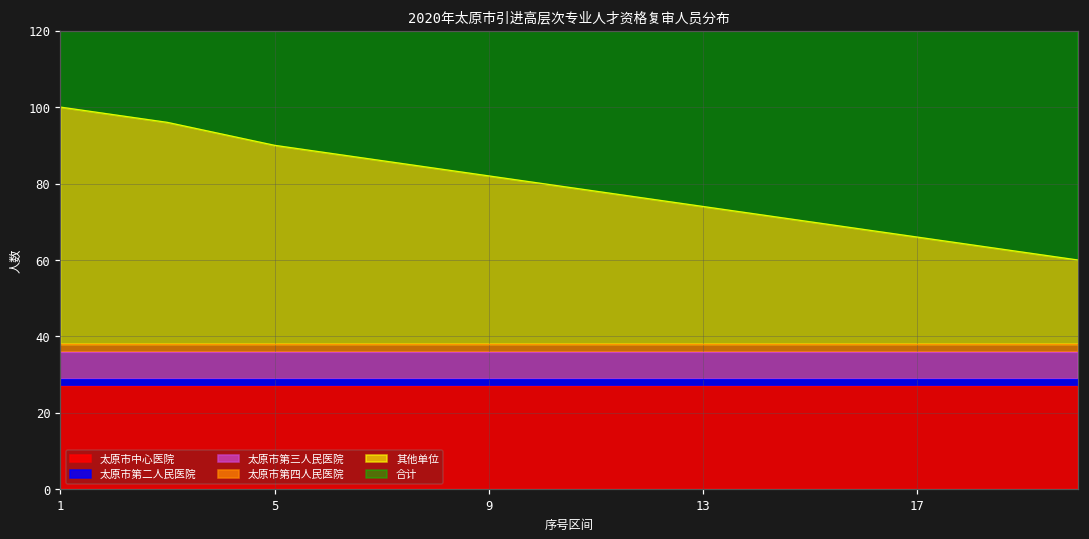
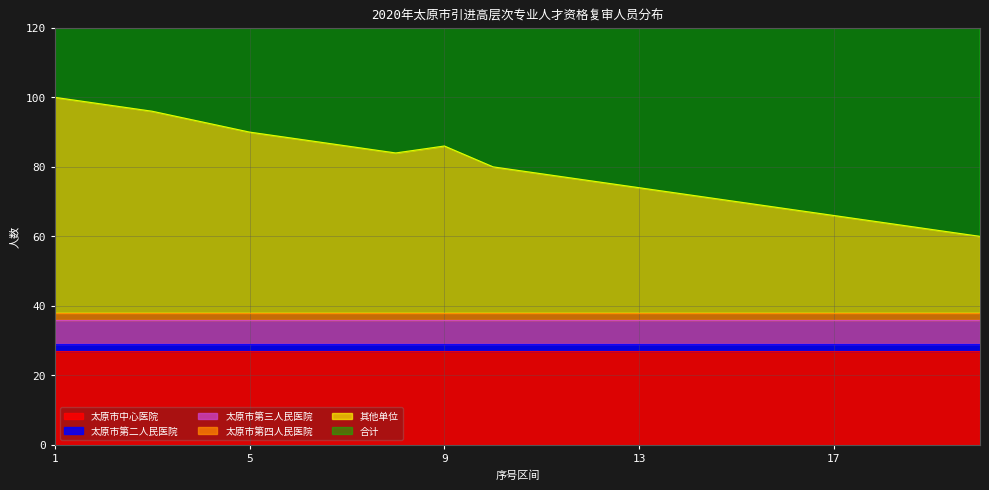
  {
    "太原市中心医院": {
      "1": 27,
      "5": 27,
      "9": 27,
      "13": 27,
      "17": 27
    },
    "太原市第二人民医院": {
      "1": 29,
      "5": 29,
      "9": 29,
      "13": 29,
      "17": 29
    },
    "太原市第三人民医院": {
      "1": 36,
      "5": 36,
      "9": 36,
      "13": 36,
      "17": 36
    },
    "太原市第四人民医院": {
      "1": 38,
      "5": 38,
      "9": 38,
      "13": 38,
      "17": 38
    },
    "其他单位": {
      "1": 100,
      "5": 90,
-     "9": 82,
+     "9": 86,
      "13": 74,
      "17": 66
    }
  }
